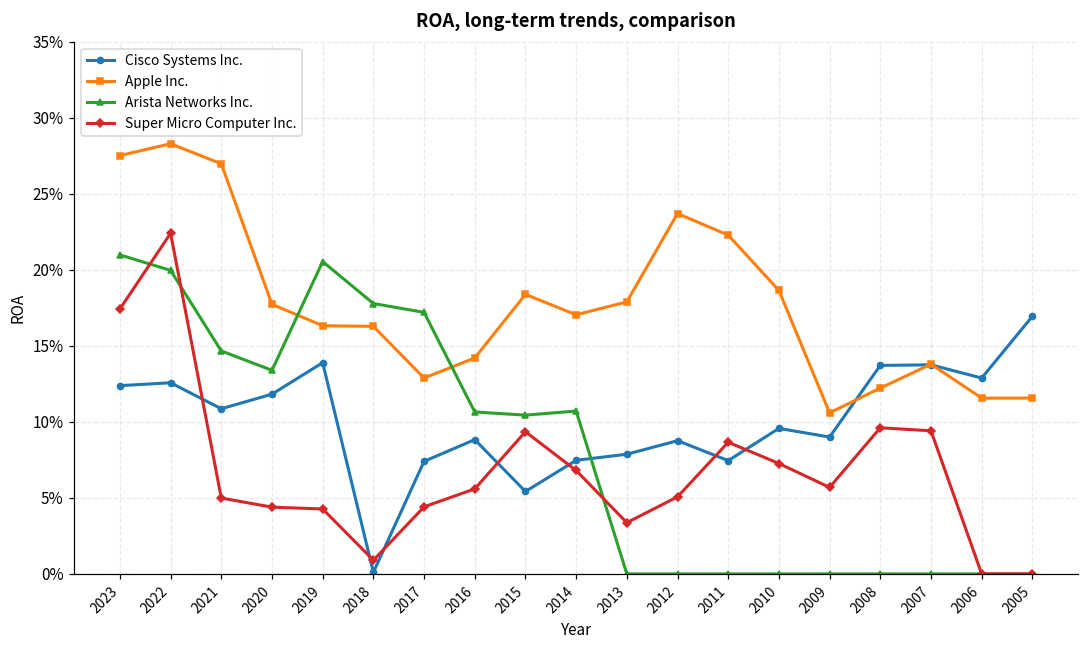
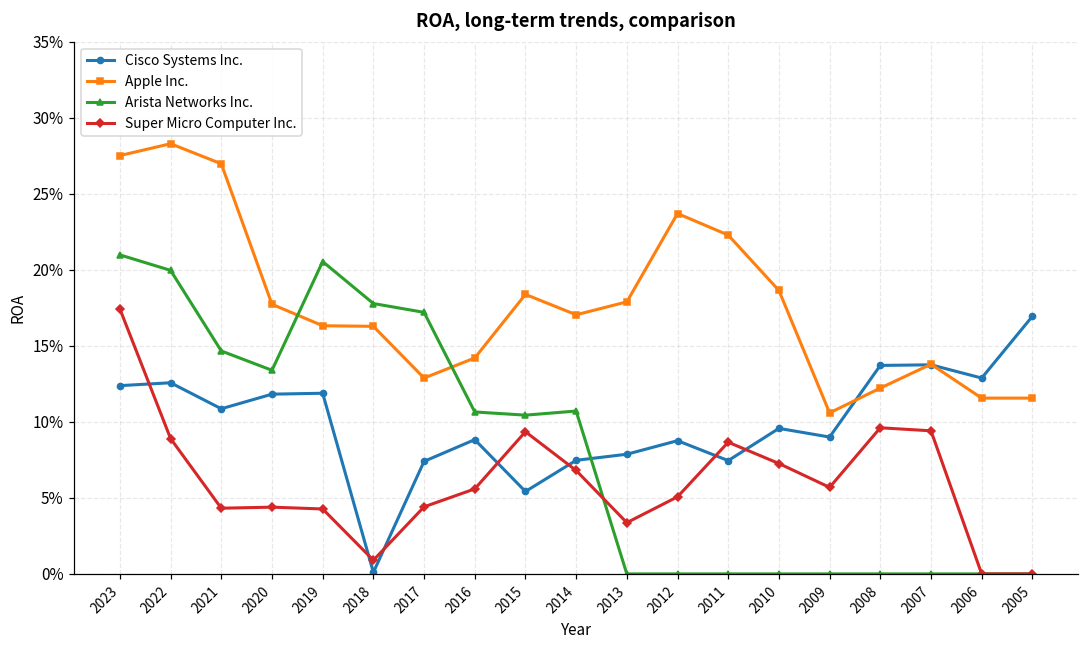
  {
    "Cisco Systems Inc.": {
      "2023": "12.4%",
      "2022": "12.6%",
      "2021": "10.9%",
      "2020": "11.8%",
-     "2019": "13.9%",
+     "2019": "11.9%",
      "2018": "0.1%",
      "2017": "7.4%",
      "2016": "8.8%",
      "2015": "5.4%",
      "2014": "7.5%",
      "2013": "7.9%",
      "2012": "8.8%",
      "2011": "7.4%",
      "2010": "9.6%",
      "2009": "9.0%",
      "2008": "13.7%",
      "2006": "12.9%",
      "2005": "16.9%"
    },
    "Apple Inc.": {
      "2023": "27.5%",
      "2022": "28.3%",
      "2021": "27.0%",
      "2020": "17.7%",
      "2019": "16.3%",
      "2018": "16.3%",
      "2017": "12.9%",
      "2016": "14.2%",
      "2015": "18.4%",
      "2014": "17.0%",
      "2013": "17.9%",
      "2012": "23.7%",
      "2011": "22.3%",
      "2010": "18.6%",
      "2009": "10.6%",
      "2008": "12.2%",
      "2006": "11.6%",
      "2005": "11.6%"
    },
    "Arista Networks Inc.": {
      "2023": "21.0%",
      "2022": "20.0%",
      "2021": "14.7%",
      "2020": "13.4%",
      "2019": "20.5%",
      "2018": "17.8%",
      "2017": "17.2%",
      "2016": "10.7%",
      "2015": "10.4%",
      "2014": "10.7%",
      "2013": "0.0%",
      "2012": "0.0%",
      "2011": "0.0%",
      "2010": "0.0%",
      "2009": "0.0%",
      "2008": "0.0%",
      "2007": "0.0%"
    },
    "Super Micro Computer Inc.": {
      "2023": "17.4%",
-     "2022": "22.4%",
-     "2021": "5.0%",
+     "2022": "8.9%",
+     "2021": "4.3%",
      "2020": "4.4%",
      "2019": "4.3%",
      "2018": "0.9%",
      "2017": "4.4%",
      "2016": "5.6%",
      "2015": "9.4%",
      "2014": "6.8%",
      "2013": "3.4%",
      "2012": "5.1%",
      "2011": "8.7%",
      "2010": "7.3%",
      "2009": "5.7%",
      "2008": "9.6%",
      "2007": "9.4%"
    }
  }
